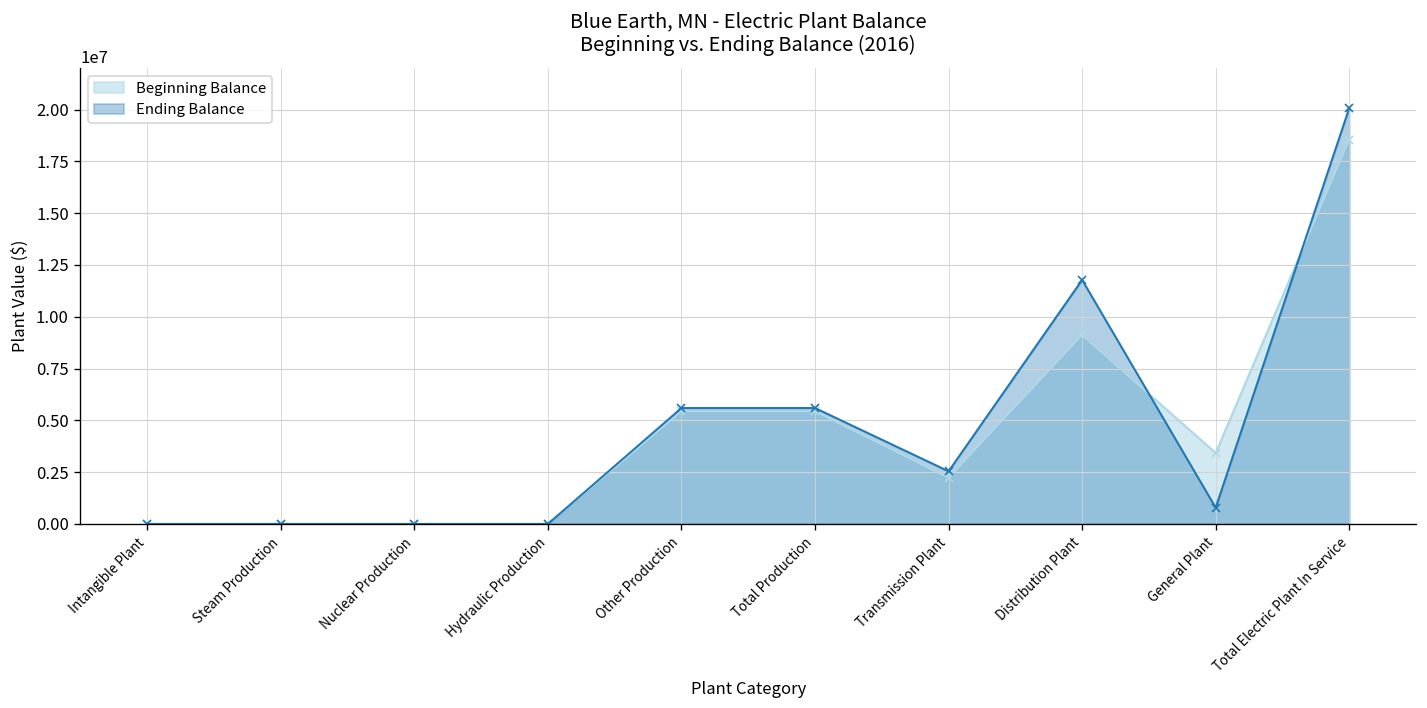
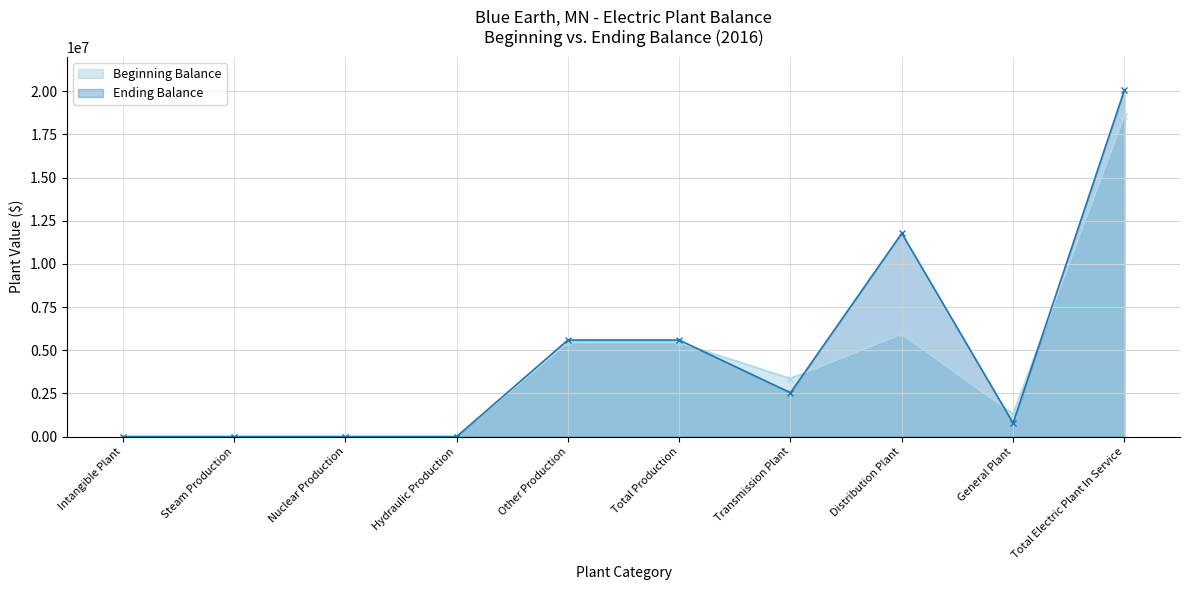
  {
    "Beginning Balance": {
      "Other Production": 5400000,
      "Total Production": 5400000,
-     "Transmission Plant": 2200000,
-     "Distribution Plant": 9100000,
-     "General Plant": 3400000,
+     "Transmission Plant": 3400000,
+     "Distribution Plant": 5900000,
+     "General Plant": 1300000,
      "Total Electric Plant In Service": 18600000
    },
    "Ending Balance": {
      "Other Production": 5600000,
      "Total Production": 5600000,
      "Transmission Plant": 2500000,
      "Distribution Plant": 11800000,
      "General Plant": 800000,
      "Total Electric Plant In Service": 20100000
    }
  }
